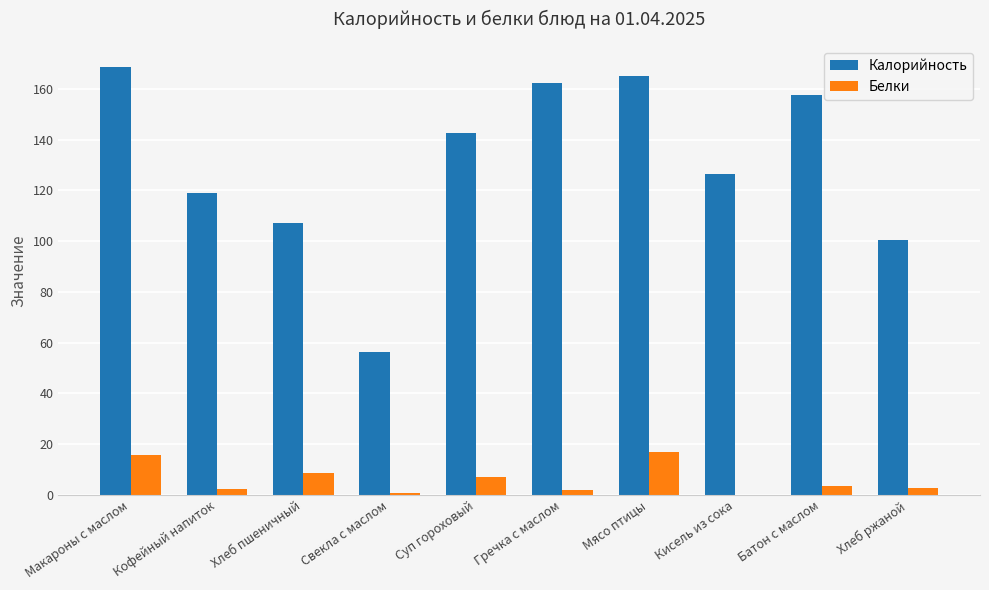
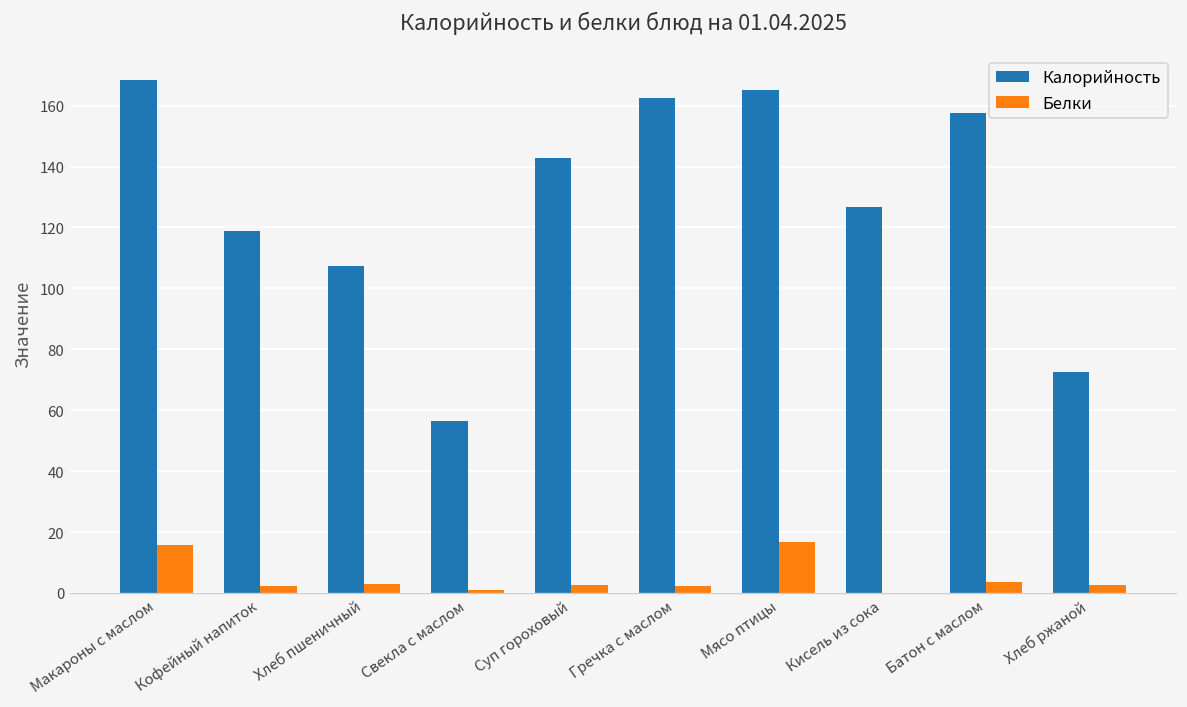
  {
    "Калорийность": {
      "Макароны с маслом": 168,
      "Кофейный напиток": 119,
      "Хлеб пшеничный": 107,
      "Свекла с маслом": 56,
      "Суп гороховый": 143,
      "Гречка с маслом": 163,
      "Мясо птицы": 165,
      "Кисель из сока": 127,
      "Батон с маслом": 158,
-     "Хлеб ржаной": 100
+     "Хлеб ржаной": 72
    },
    "Белки": {
      "Макароны с маслом": 16,
      "Кофейный напиток": 2,
-     "Хлеб пшеничный": 9,
-     "Суп гороховый": 7,
+     "Хлеб пшеничный": 3,
+     "Суп гороховый": 3,
      "Гречка с маслом": 2,
      "Мясо птицы": 17,
      "Кисель из сока": 0,
      "Батон с маслом": 3,
      "Хлеб ржаной": 3
    }
  }
